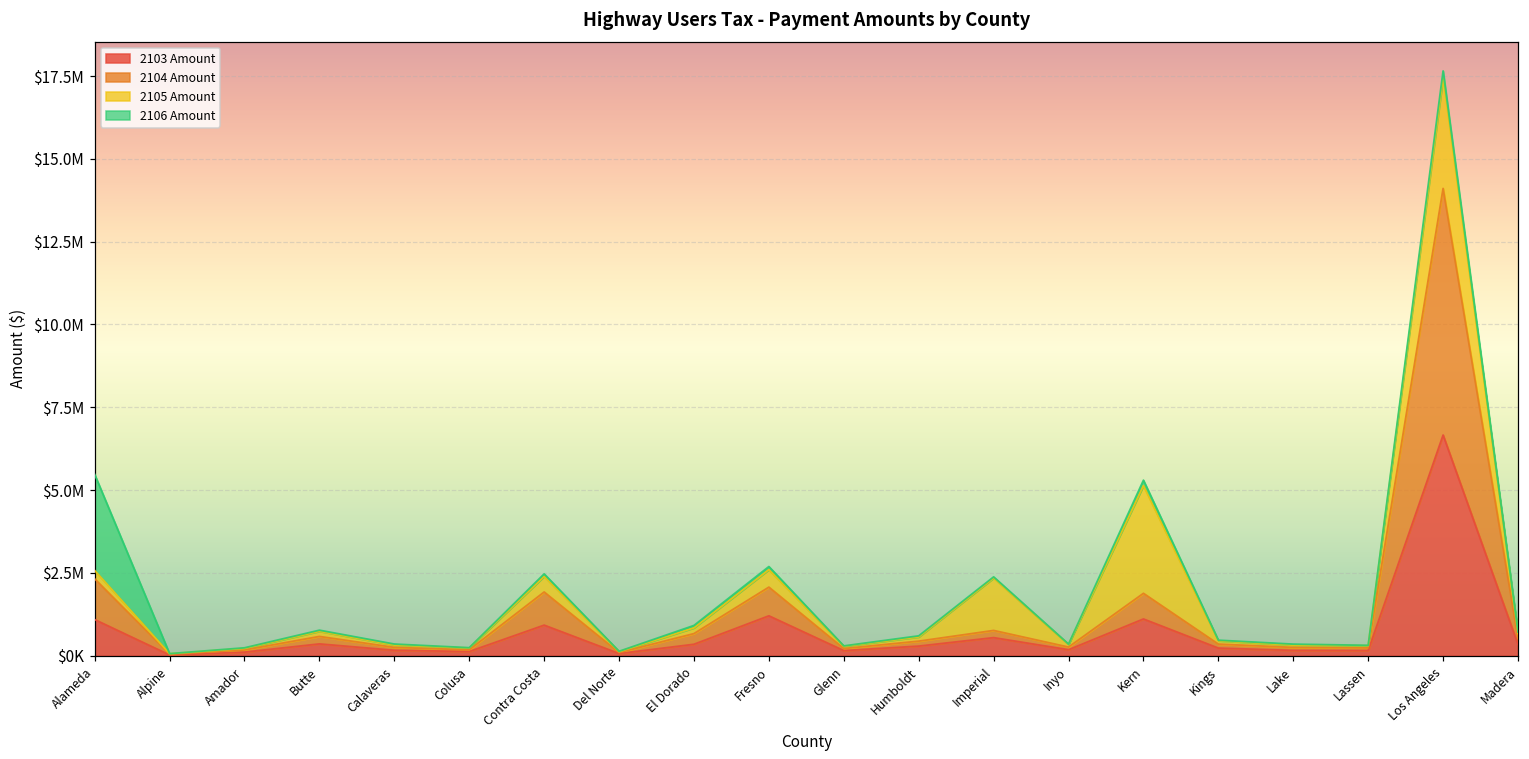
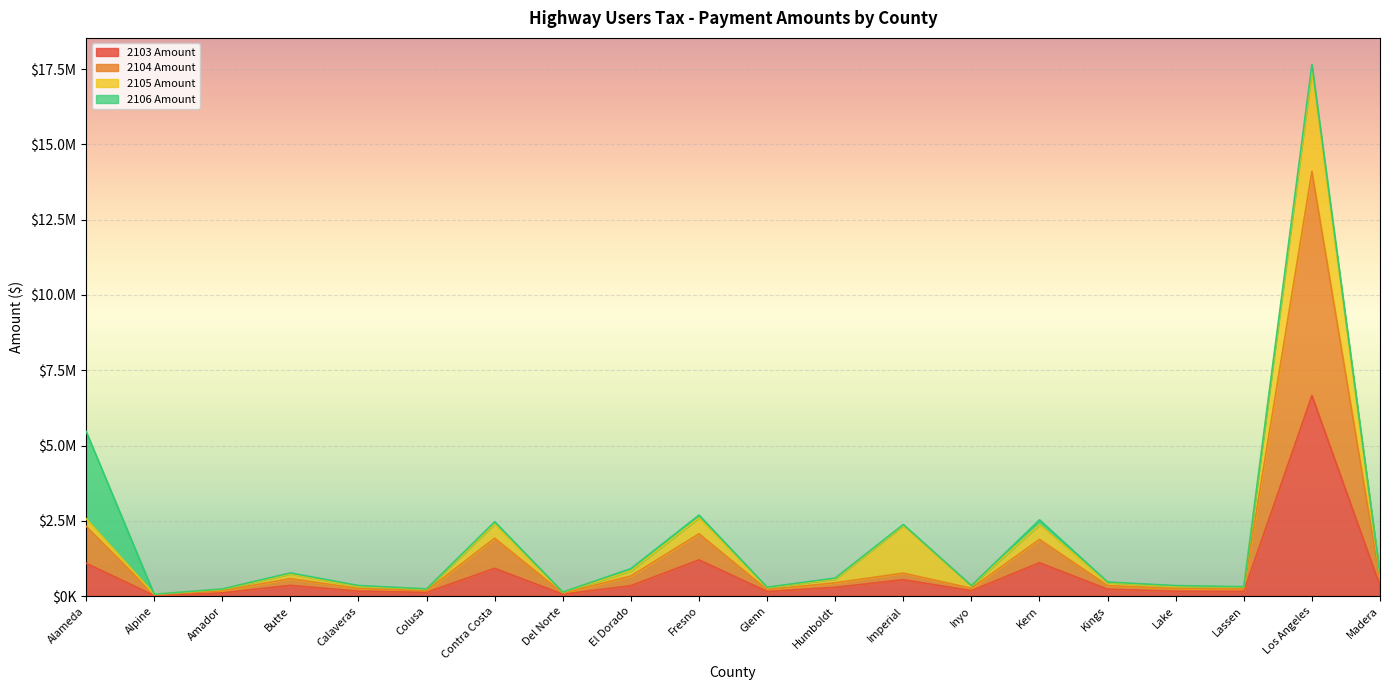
  {
    "2105 Amount": {
      "Alameda": "$300000",
      "Fresno": "$500000",
-     "Kern": "$3300000",
+     "Kern": "$500000",
      "Los Angeles": "$3300000"
    },
    "2106 Amount": {
      "Alameda": "$2900000",
      "Fresno": "$100000",
      "Kern": "$200000",
      "Los Angeles": "$200000"
    }
  }
